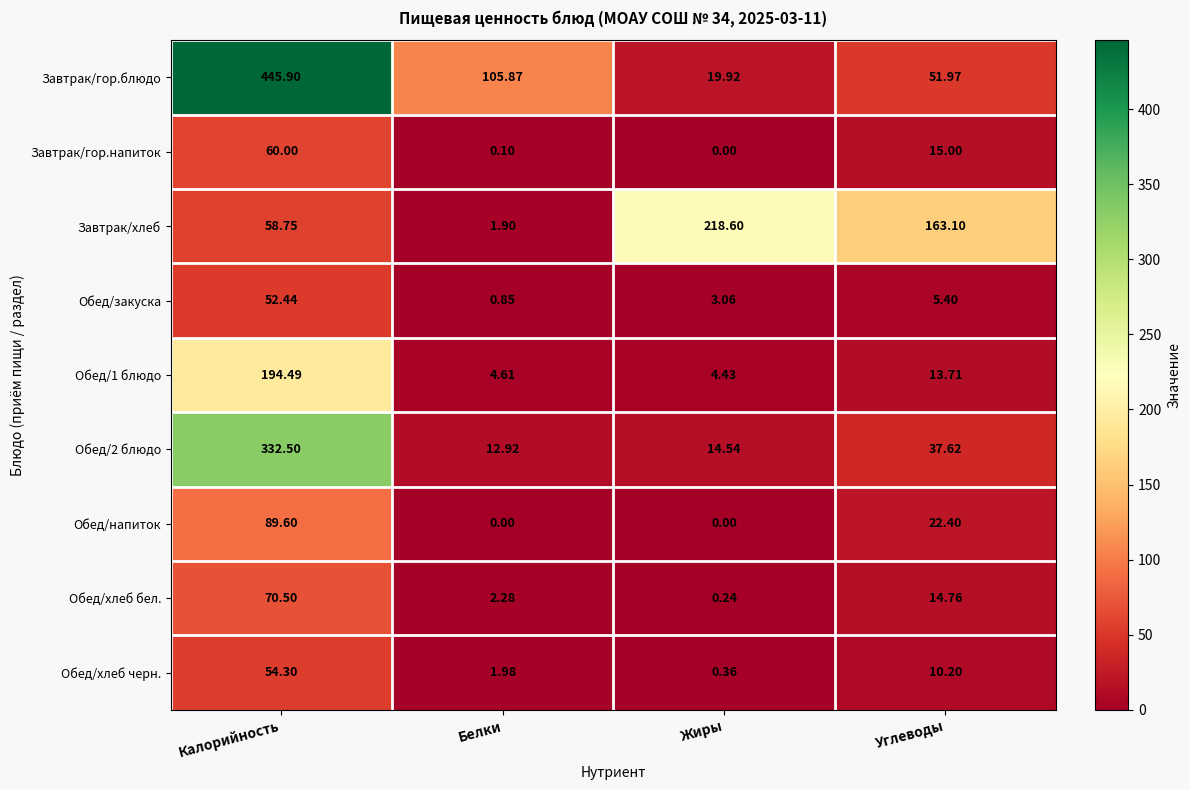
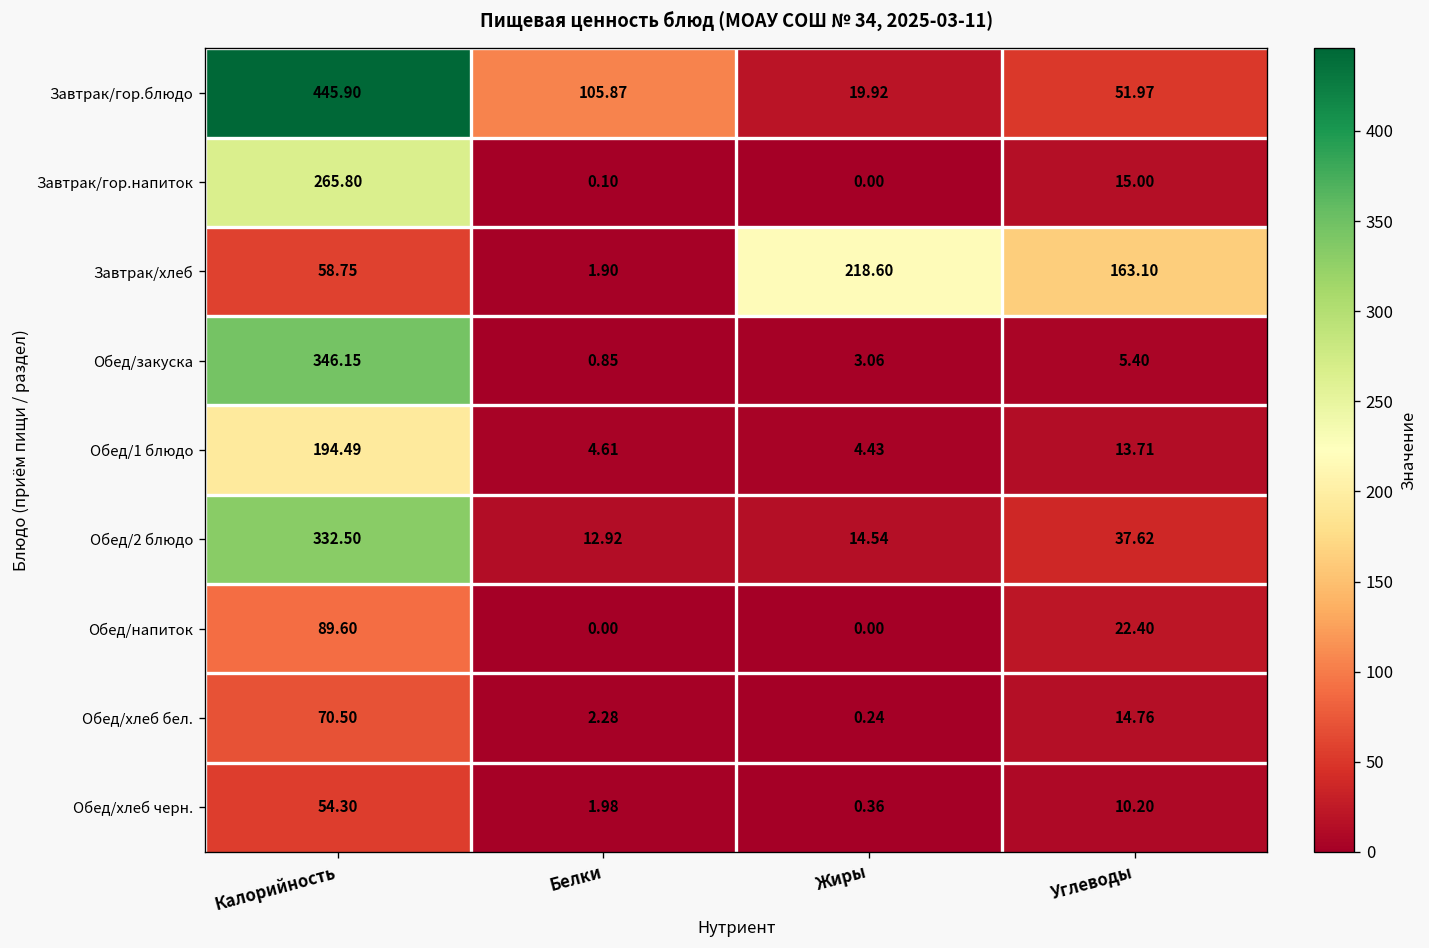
  {
    "Завтрак/гор.блюдо": {
      "Калорийность": 445.90,
      "Белки": 105.87,
      "Жиры": 19.92,
      "Углеводы": 51.97
    },
    "Завтрак/гор.напиток": {
-     "Калорийность": 60.00,
+     "Калорийность": 265.80,
      "Белки": 0.10,
      "Жиры": 0.00,
      "Углеводы": 15.00
    },
    "Завтрак/хлеб": {
      "Калорийность": 58.75,
      "Белки": 1.90,
      "Жиры": 218.60,
      "Углеводы": 163.10
    },
    "Обед/закуска": {
-     "Калорийность": 52.44,
+     "Калорийность": 346.15,
      "Белки": 0.85,
      "Жиры": 3.06,
      "Углеводы": 5.40
    },
    "Обед/1 блюдо": {
      "Калорийность": 194.49,
      "Белки": 4.61,
      "Жиры": 4.43,
      "Углеводы": 13.71
    },
    "Обед/2 блюдо": {
      "Калорийность": 332.50,
      "Белки": 12.92,
      "Жиры": 14.54,
      "Углеводы": 37.62
    },
    "Обед/напиток": {
      "Калорийность": 89.60,
      "Белки": 0.00,
      "Жиры": 0.00,
      "Углеводы": 22.40
    },
    "Обед/хлеб бел.": {
      "Калорийность": 70.50,
      "Белки": 2.28,
      "Жиры": 0.24,
      "Углеводы": 14.76
    },
    "Обед/хлеб черн.": {
      "Калорийность": 54.30,
      "Белки": 1.98,
      "Жиры": 0.36,
      "Углеводы": 10.20
    }
  }
